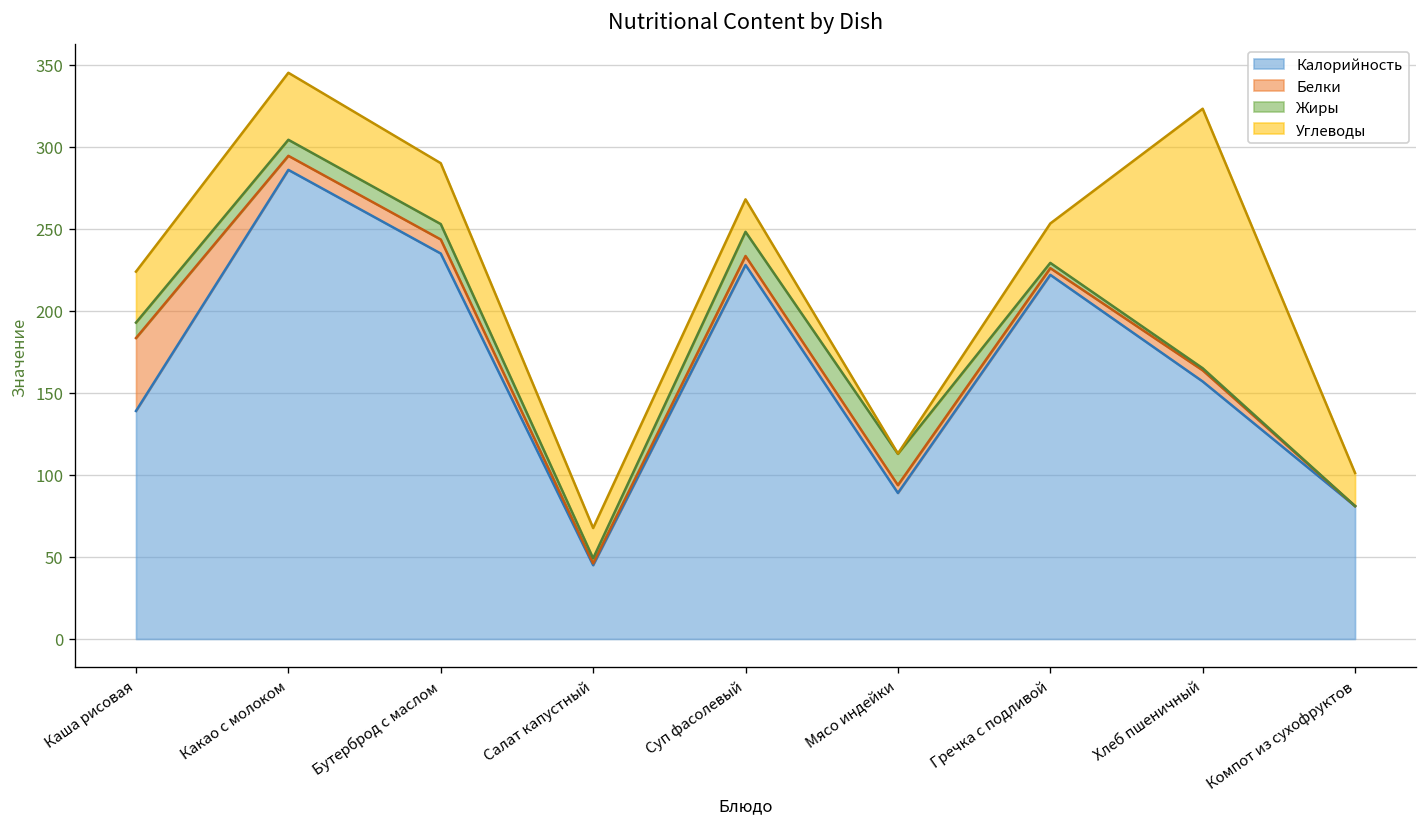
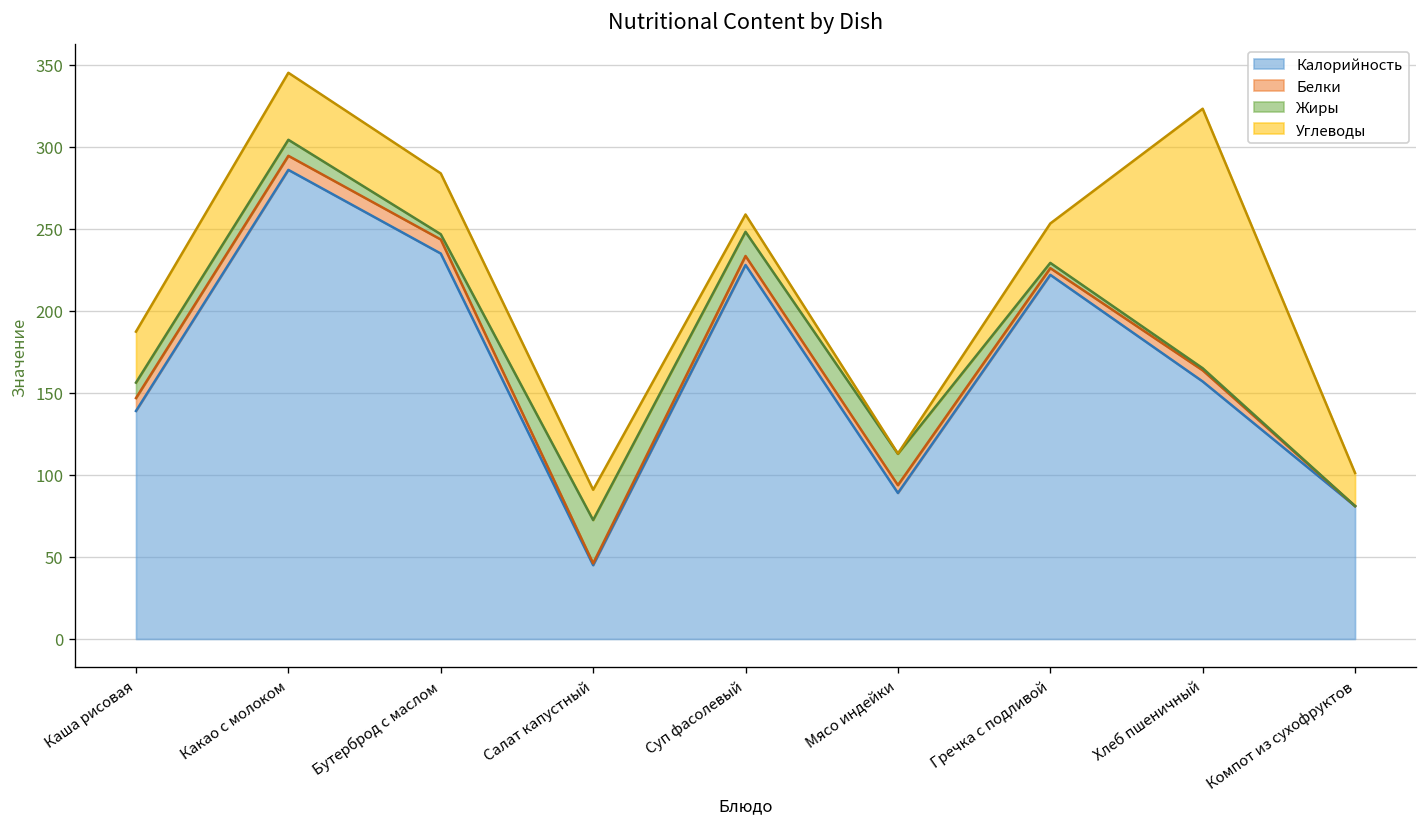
  {
    "Калорийность": {
      "Каша рисовая": 139,
      "Какао с молоком": 286,
      "Бутерброд с маслом": 235,
      "Суп фасолевый": 228,
      "Мясо индейки": 89,
      "Гречка с подливой": 222,
      "Хлеб пшеничный": 157
    },
    "Белки": {
-     "Каша рисовая": 44,
+     "Каша рисовая": 8,
      "Какао с молоком": 9,
      "Бутерброд с маслом": 9,
      "Суп фасолевый": 6,
      "Мясо индейки": 5,
      "Гречка с подливой": 4
    },
    "Жиры": {
      "Каша рисовая": 9,
      "Какао с молоком": 10,
-     "Бутерброд с маслом": 9,
-     "Салат капустный": 3,
+     "Бутерброд с маслом": 3,
+     "Салат капустный": 26,
      "Суп фасолевый": 15,
      "Гречка с подливой": 3
    },
    "Углеводы": {
      "Каша рисовая": 31,
      "Какао с молоком": 41,
      "Бутерброд с маслом": 37,
      "Салат капустный": 18,
-     "Суп фасолевый": 20,
+     "Суп фасолевый": 11,
      "Гречка с подливой": 24,
      "Хлеб пшеничный": 158,
      "Компот из сухофруктов": 20
    }
  }
